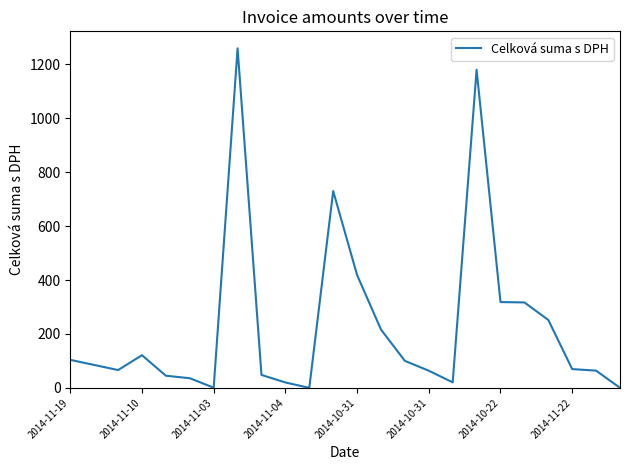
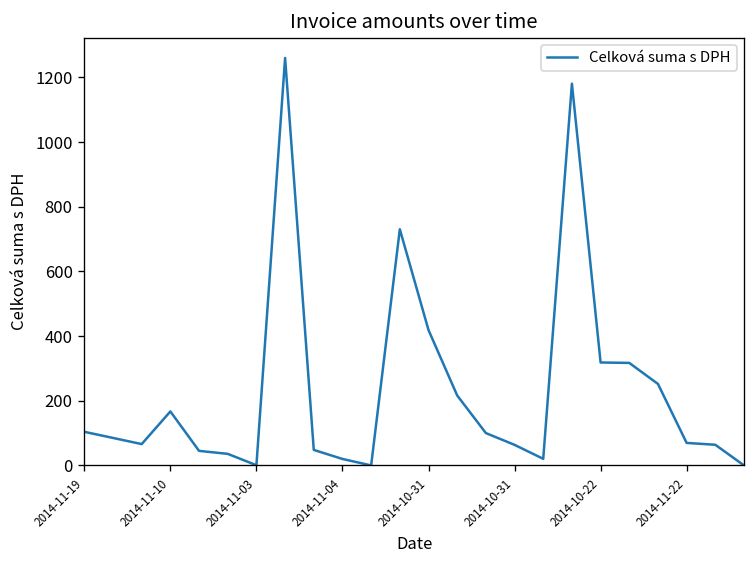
  {
    "2014-11-19": 100,
-   "2014-11-10": 120,
+   "2014-11-10": 170,
    "2014-10-22": 320
  }
